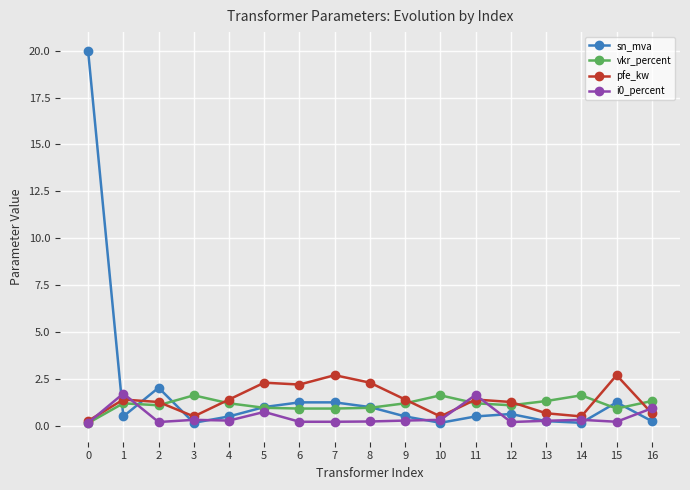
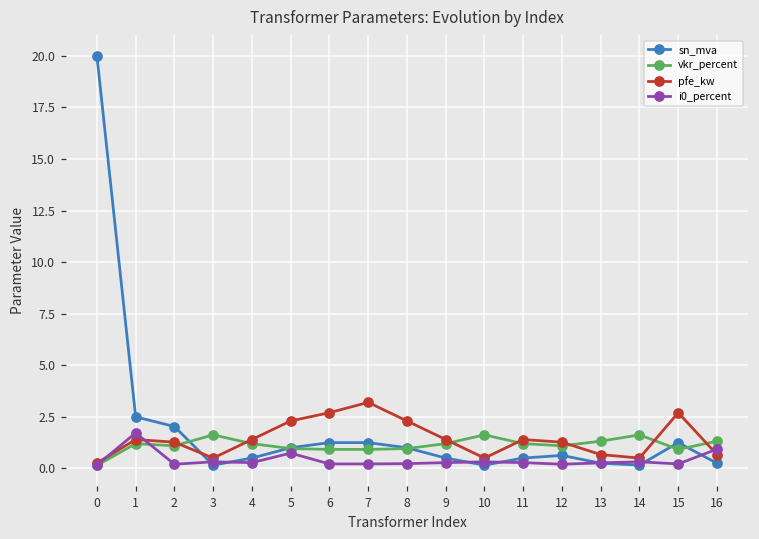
  {
    "sn_mva": {
      "0": 20.0,
-     "1": 0.5,
+     "1": 2.5,
      "2": 2.0,
      "3": 0.2,
      "4": 0.5,
      "6": 1.3,
      "7": 1.3,
      "9": 0.5,
      "10": 0.2,
      "11": 0.5,
      "12": 0.6,
      "14": 0.2,
      "15": 1.3,
      "16": 0.3
    },
    "vkr_percent": {
      "1": 1.2,
      "2": 1.1,
      "3": 1.6,
      "4": 1.2,
      "6": 0.9,
      "7": 0.9,
      "9": 1.2,
      "10": 1.6,
      "11": 1.2,
      "12": 1.1,
      "13": 1.3,
      "14": 1.6,
      "15": 0.9,
      "16": 1.3
    },
    "pfe_kw": {
      "1": 1.4,
      "2": 1.3,
      "3": 0.5,
      "4": 1.4,
      "5": 2.3,
-     "6": 2.2,
-     "7": 2.7,
+     "6": 2.7,
+     "7": 3.2,
      "8": 2.3,
      "9": 1.4,
      "10": 0.5,
      "11": 1.4,
      "12": 1.3,
      "13": 0.7,
      "14": 0.5,
      "15": 2.7,
      "16": 0.7
    },
    "i0_percent": {
      "1": 1.7,
      "2": 0.2,
      "3": 0.3,
      "4": 0.3,
      "5": 0.7,
      "6": 0.2,
      "7": 0.2,
      "8": 0.2,
      "9": 0.3,
      "10": 0.3,
-     "11": 1.7,
+     "11": 0.3,
      "12": 0.2,
      "14": 0.3,
      "15": 0.2,
      "16": 0.9
    }
  }
